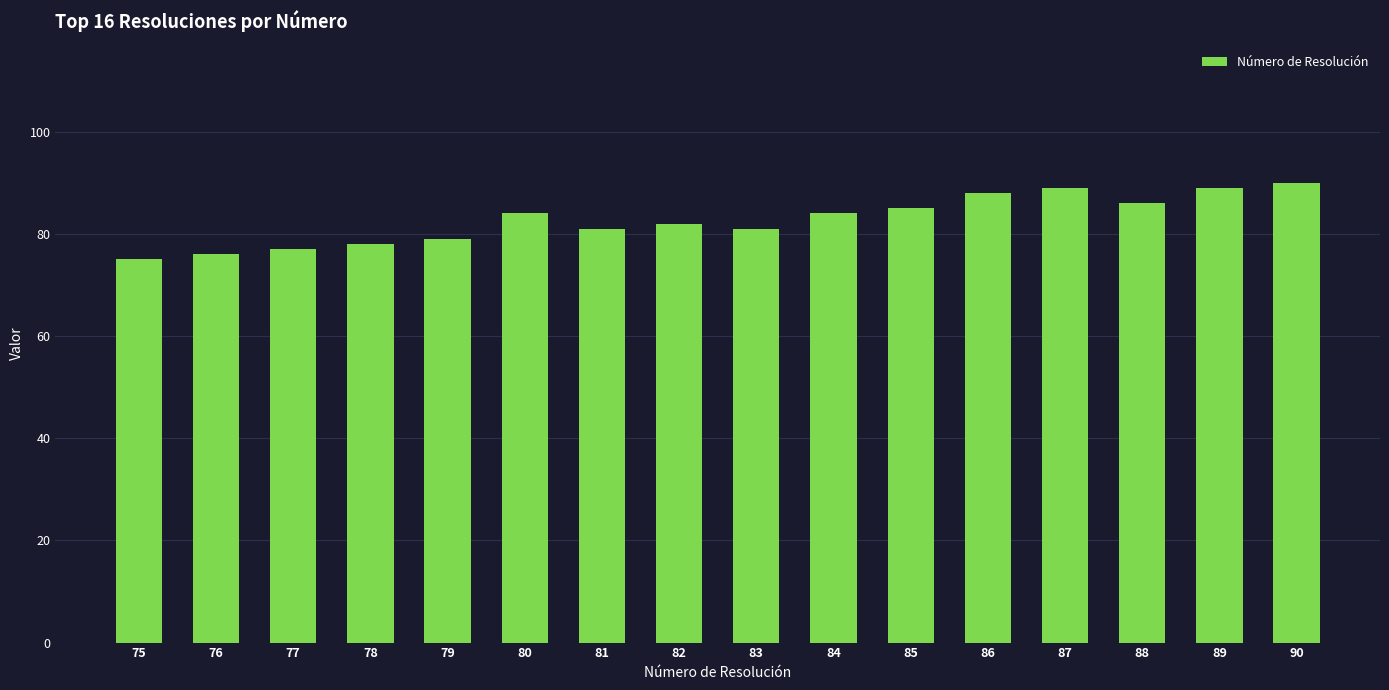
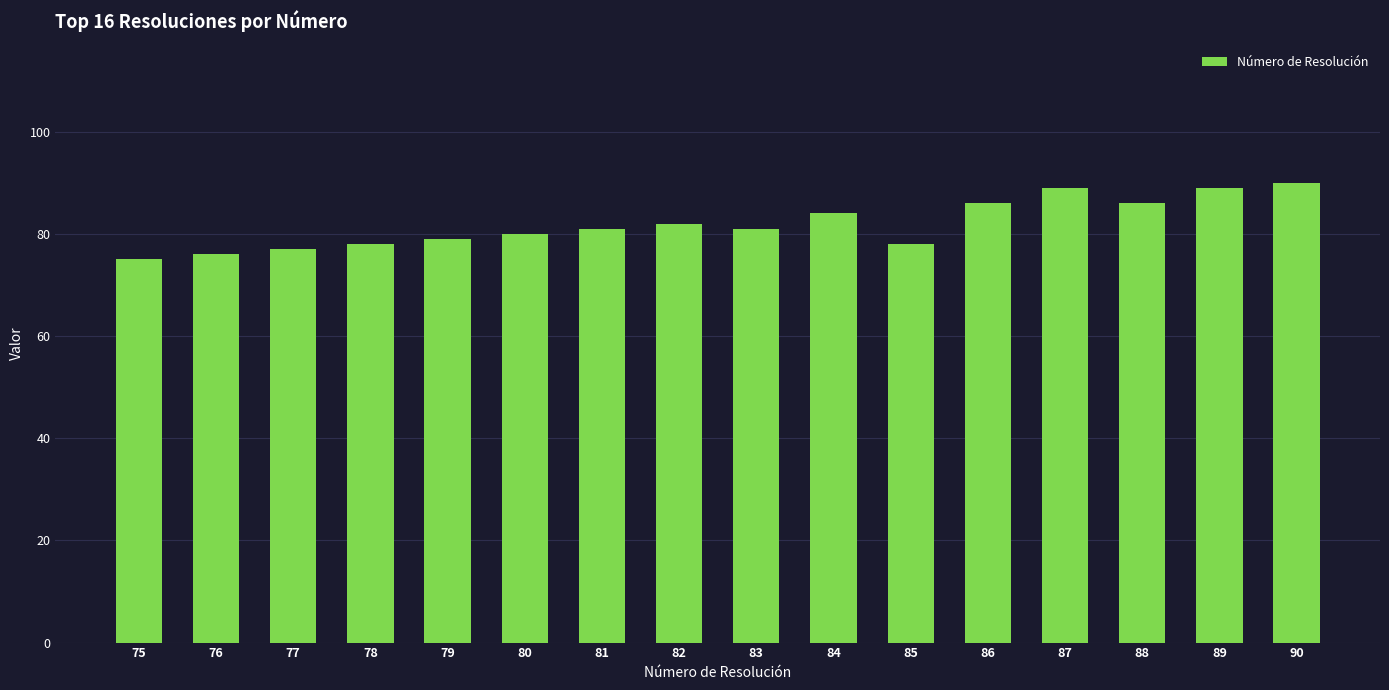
  {
    "75": 75,
    "76": 76,
    "77": 77,
    "78": 78,
    "79": 79,
-   "80": 84,
+   "80": 80,
    "81": 81,
    "82": 82,
    "83": 81,
    "84": 84,
-   "85": 85,
-   "86": 88,
+   "85": 78,
+   "86": 86,
    "87": 89,
    "88": 86,
    "89": 89,
    "90": 90
  }
